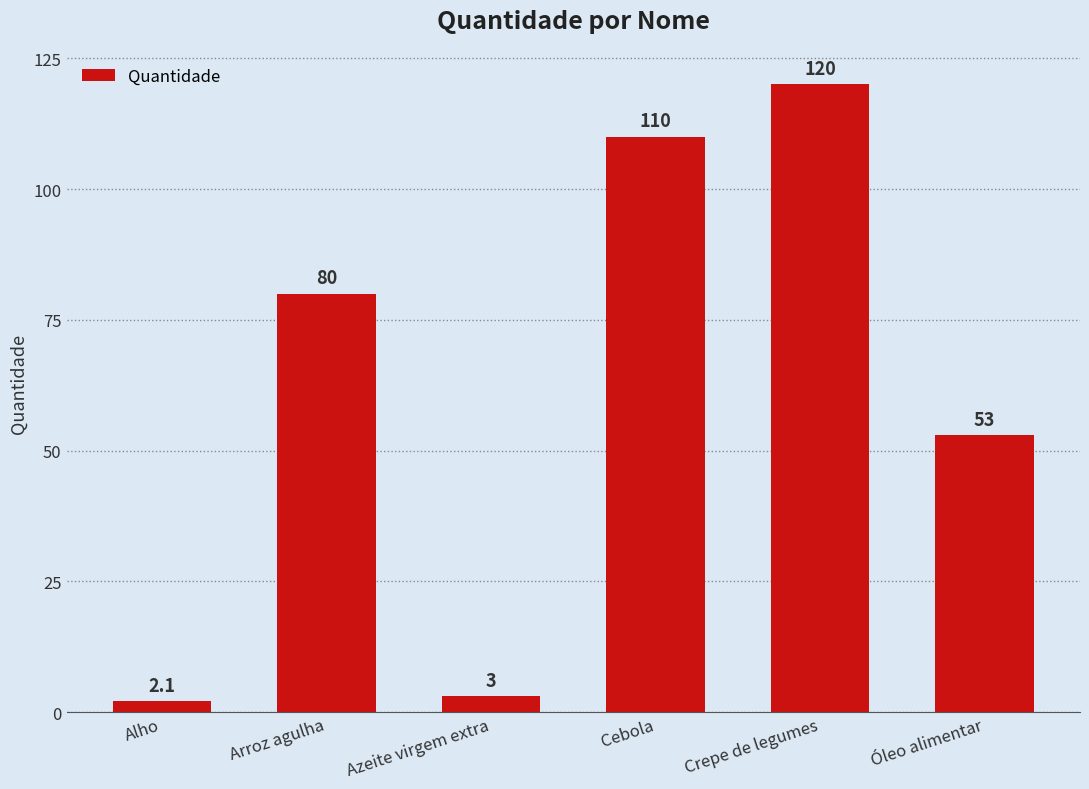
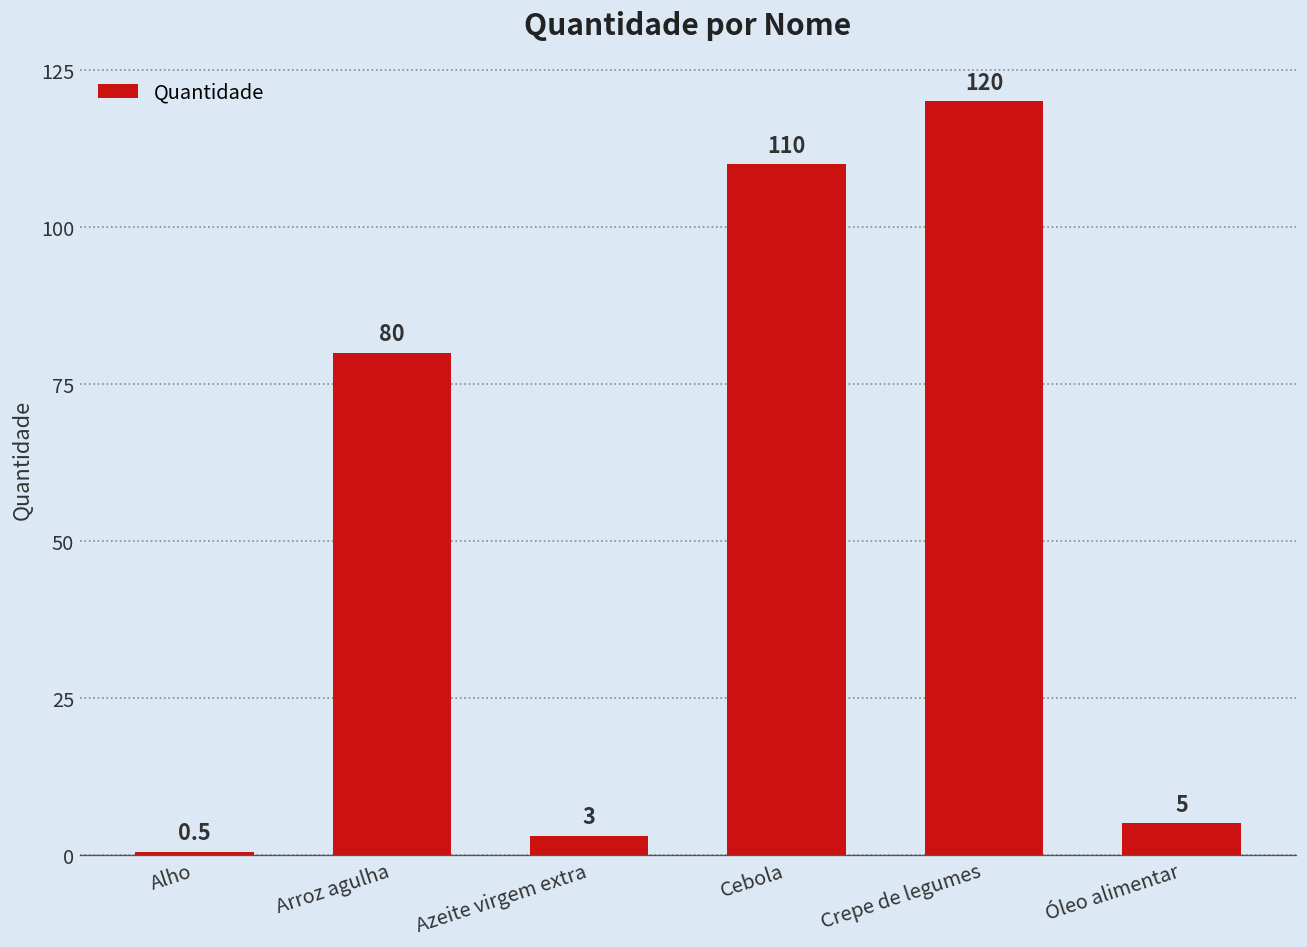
  {
-   "Alho": 2.1,
+   "Alho": 0.5,
    "Arroz agulha": 80,
    "Azeite virgem extra": 3,
    "Cebola": 110,
    "Crepe de legumes": 120,
-   "Óleo alimentar": 53
+   "Óleo alimentar": 5
  }
